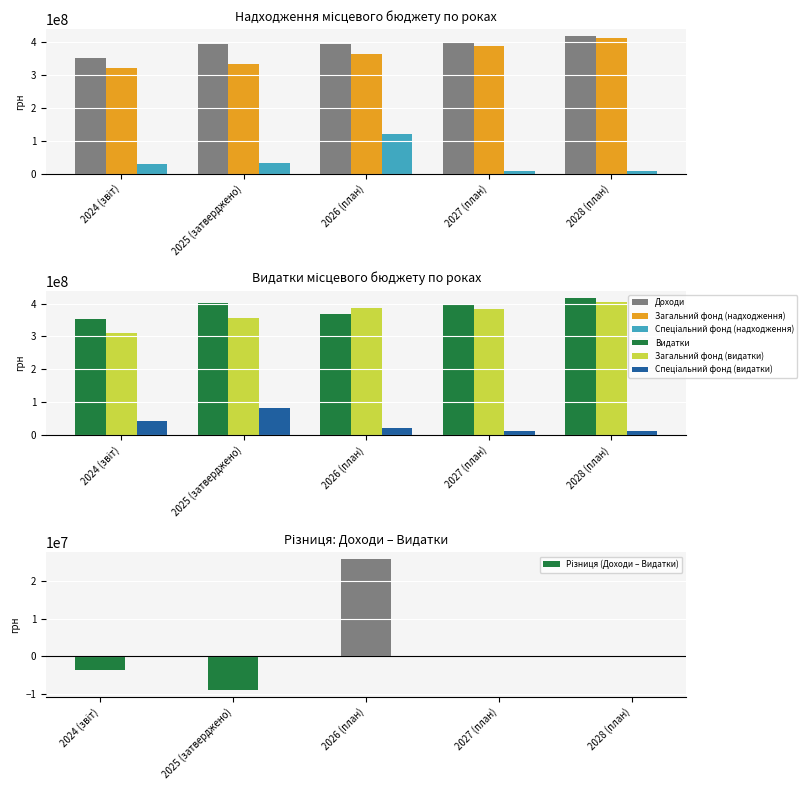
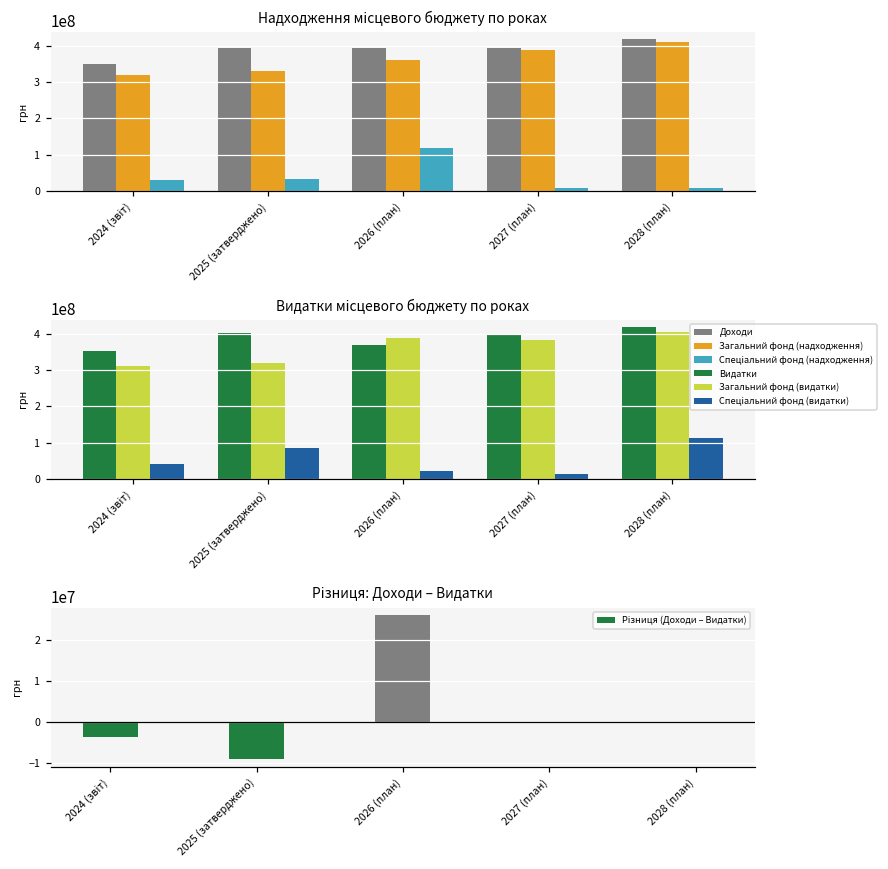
  {
    "Надходження місцевого бюджету по роках": {
      "Доходи": {
        "2024 (звіт)": 350000000,
        "2025 (затверджено)": 390000000,
        "2026 (план)": 390000000,
        "2027 (план)": 400000000,
        "2028 (план)": 420000000
      },
      "Загальний фонд (надходження)": {
        "2024 (звіт)": 320000000,
        "2025 (затверджено)": 330000000,
        "2026 (план)": 360000000,
        "2027 (план)": 390000000,
        "2028 (план)": 410000000
      },
      "Спеціальний фонд (надходження)": {
        "2024 (звіт)": 30000000,
        "2025 (затверджено)": 30000000,
        "2026 (план)": 120000000
      }
    },
    "Видатки місцевого бюджету по роках": {
      "Видатки": {
        "2024 (звіт)": 350000000,
        "2025 (затверджено)": 400000000,
        "2026 (план)": 370000000,
        "2027 (план)": 400000000,
        "2028 (план)": 420000000
      },
      "Загальний фонд (видатки)": {
        "2024 (звіт)": 310000000,
-       "2025 (затверджено)": 360000000,
+       "2025 (затверджено)": 320000000,
        "2026 (план)": 390000000,
        "2027 (план)": 380000000,
        "2028 (план)": 410000000
      },
      "Спеціальний фонд (видатки)": {
        "2024 (звіт)": 40000000,
        "2025 (затверджено)": 80000000,
        "2026 (план)": 20000000,
        "2027 (план)": 10000000,
-       "2028 (план)": 10000000
+       "2028 (план)": 110000000
      }
    },
    "Різниця: Доходи – Видатки": {
      "2024 (звіт)": -4000000,
      "2025 (затверджено)": -9000000,
      "2026 (план)": 26000000,
      "2027 (план)": 0,
      "2028 (план)": 0
    }
  }
